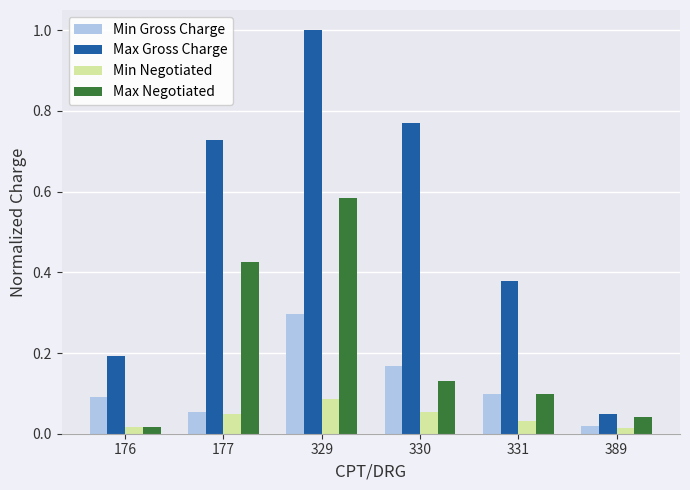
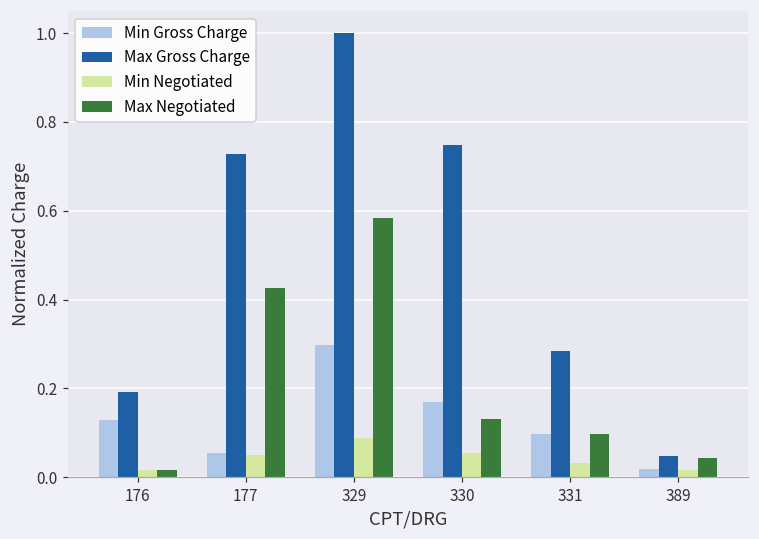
  {
    "Min Gross Charge": {
-     "176": 0.09,
+     "176": 0.13,
      "177": 0.05,
      "329": 0.30,
      "330": 0.17,
      "331": 0.10,
      "389": 0.02
    },
    "Max Gross Charge": {
      "176": 0.19,
      "177": 0.73,
      "329": 1.00,
-     "330": 0.77,
-     "331": 0.38,
+     "330": 0.75,
+     "331": 0.29,
      "389": 0.05
    },
    "Min Negotiated": {
      "176": 0.02,
      "177": 0.05,
      "329": 0.09,
      "330": 0.05,
      "331": 0.03,
      "389": 0.02
    },
    "Max Negotiated": {
      "176": 0.02,
      "177": 0.43,
      "329": 0.58,
      "330": 0.13,
      "331": 0.10,
      "389": 0.04
    }
  }
